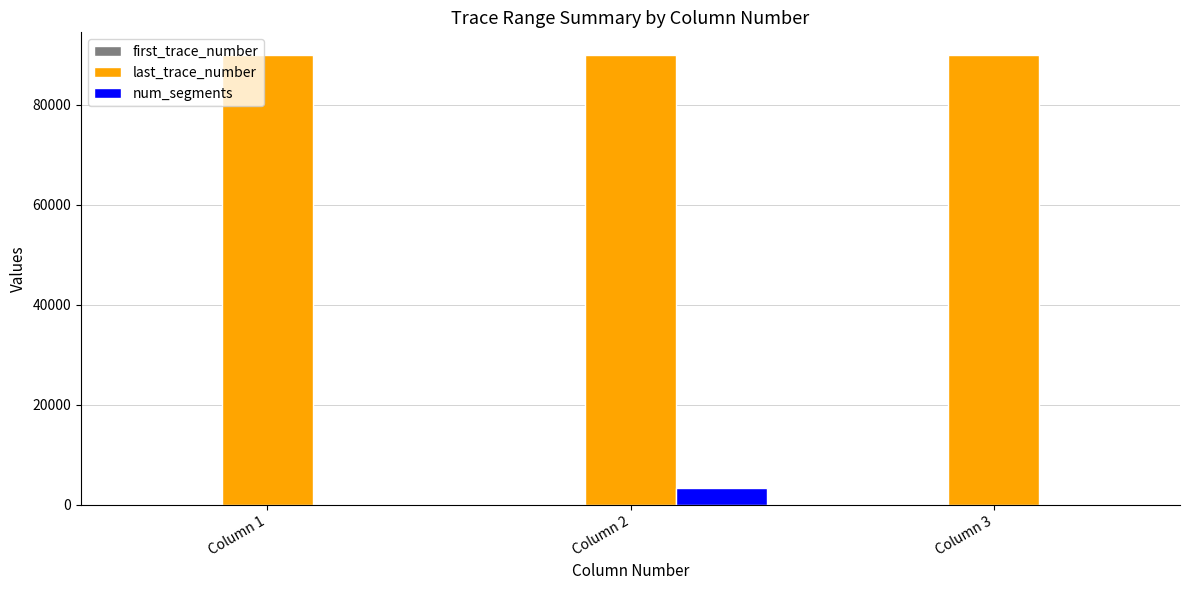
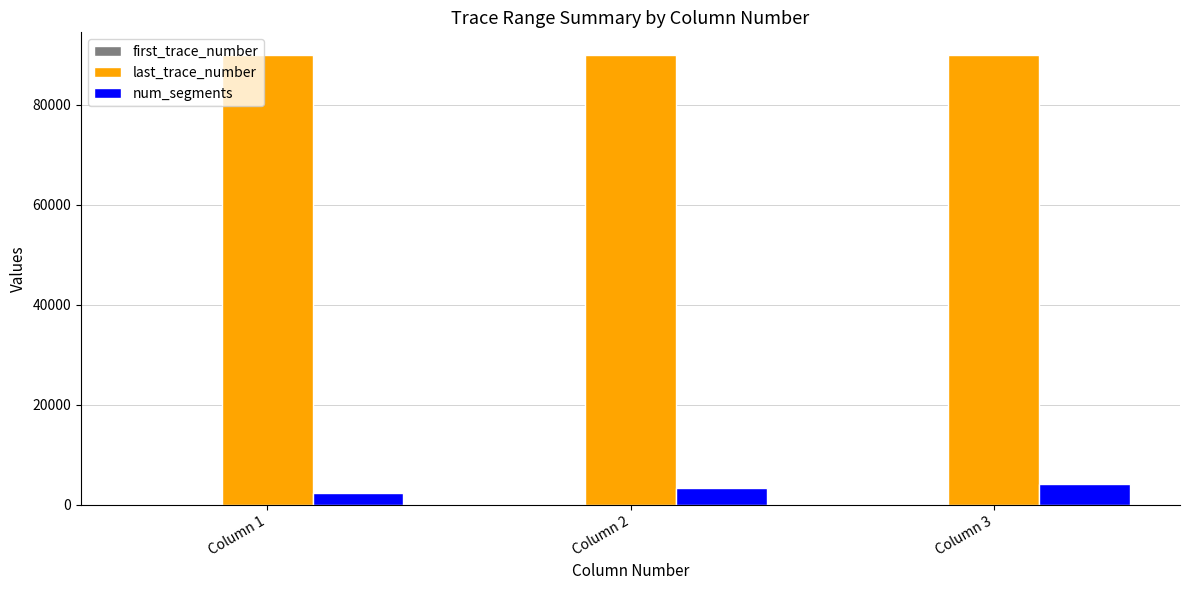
  {
    "last_trace_number": {
      "Column 1": 90000,
      "Column 2": 90000,
      "Column 3": 90000
    },
    "num_segments": {
-     "Column 1": 0,
+     "Column 1": 2000,
      "Column 2": 3000,
-     "Column 3": 0
+     "Column 3": 4000
    }
  }
